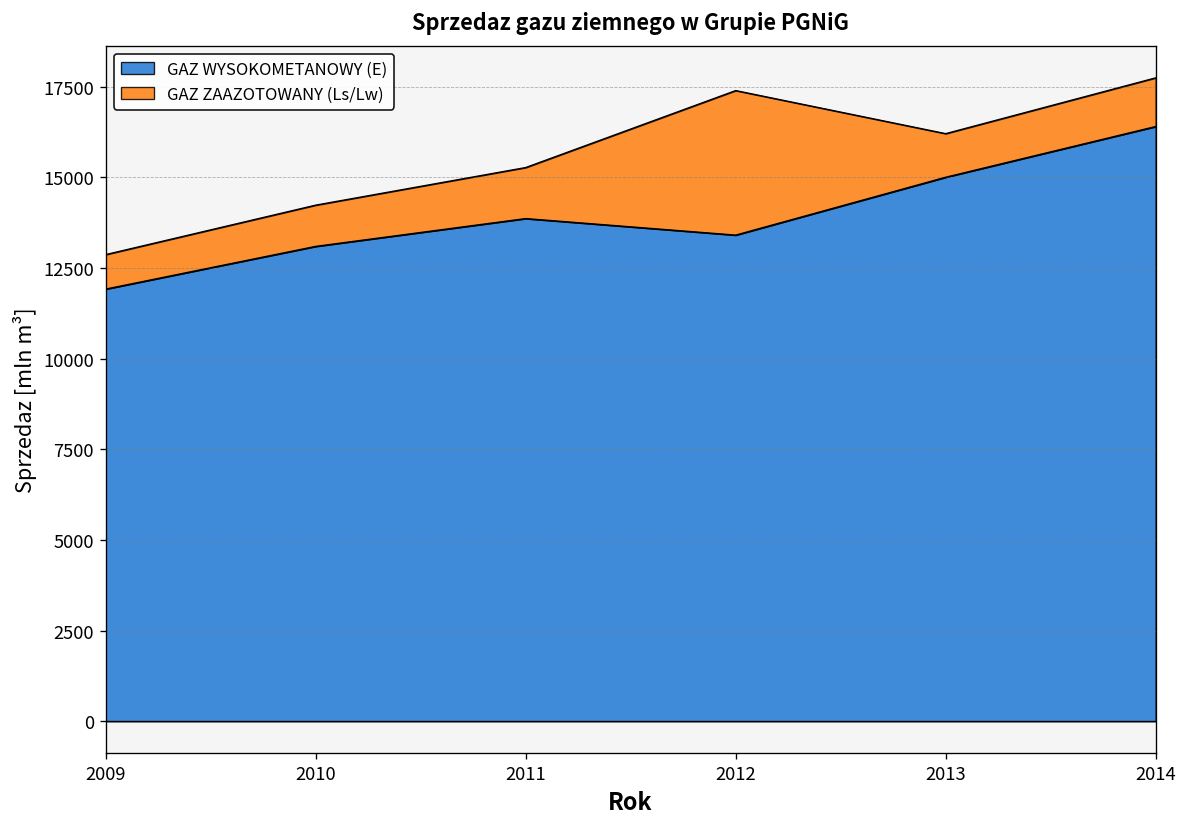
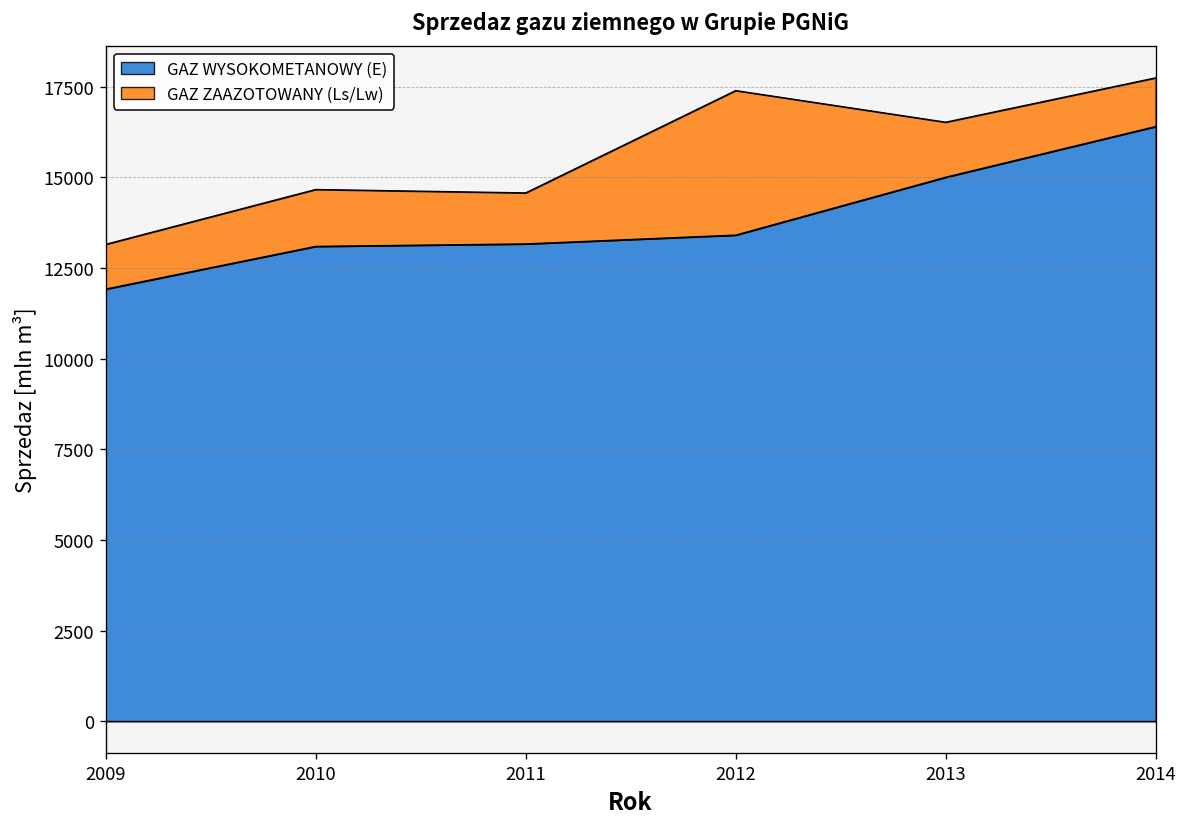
  {
    "GAZ WYSOKOMETANOWY (E)": {
      "2009": 11900,
      "2010": 13100,
-     "2011": 13900,
+     "2011": 13200,
      "2012": 13400,
      "2013": 15000,
      "2014": 16400
    },
    "GAZ ZAAZOTOWANY (Ls/Lw)": {
-     "2009": 1000,
-     "2010": 1100,
+     "2009": 1200,
+     "2010": 1600,
      "2011": 1400,
      "2012": 4000,
-     "2013": 1200,
+     "2013": 1500,
      "2014": 1300
    }
  }
